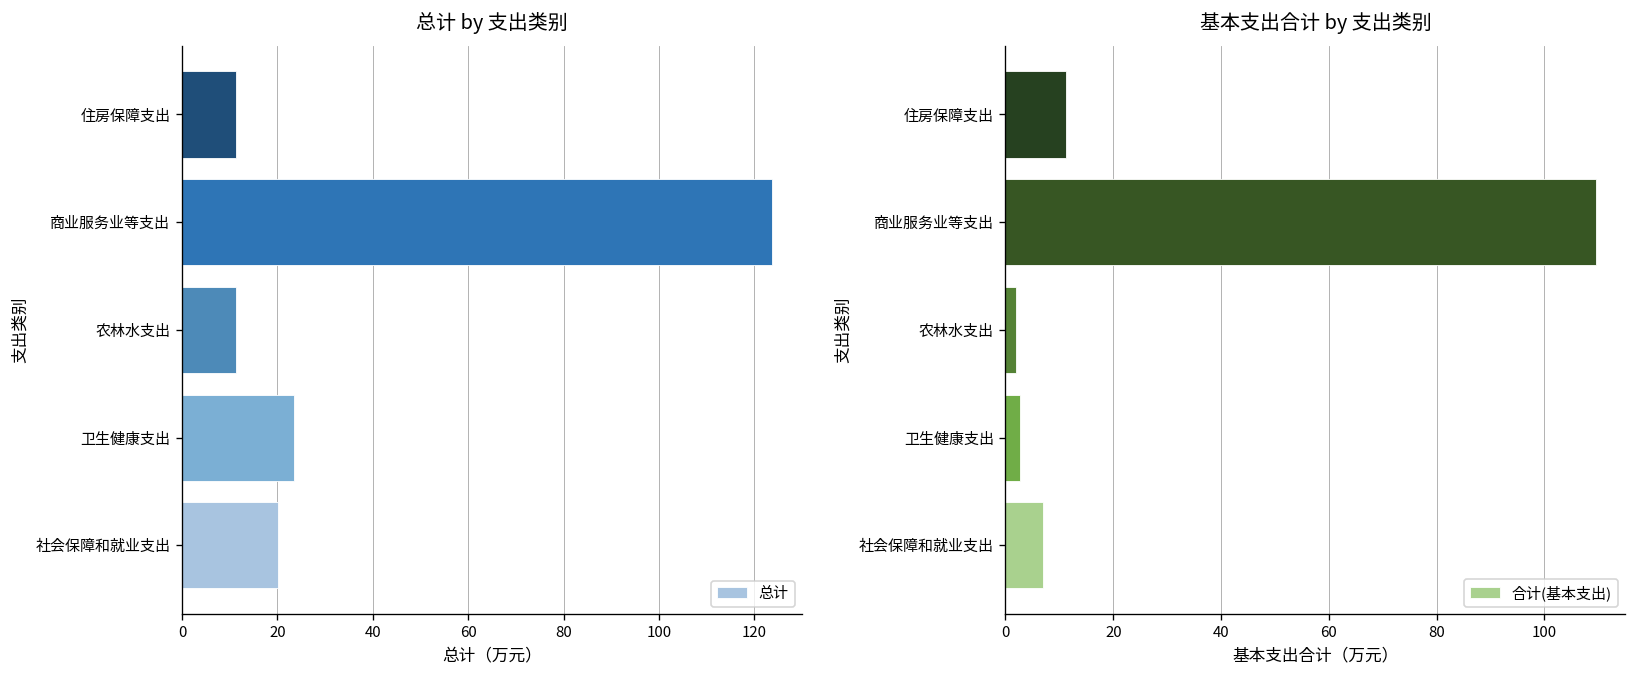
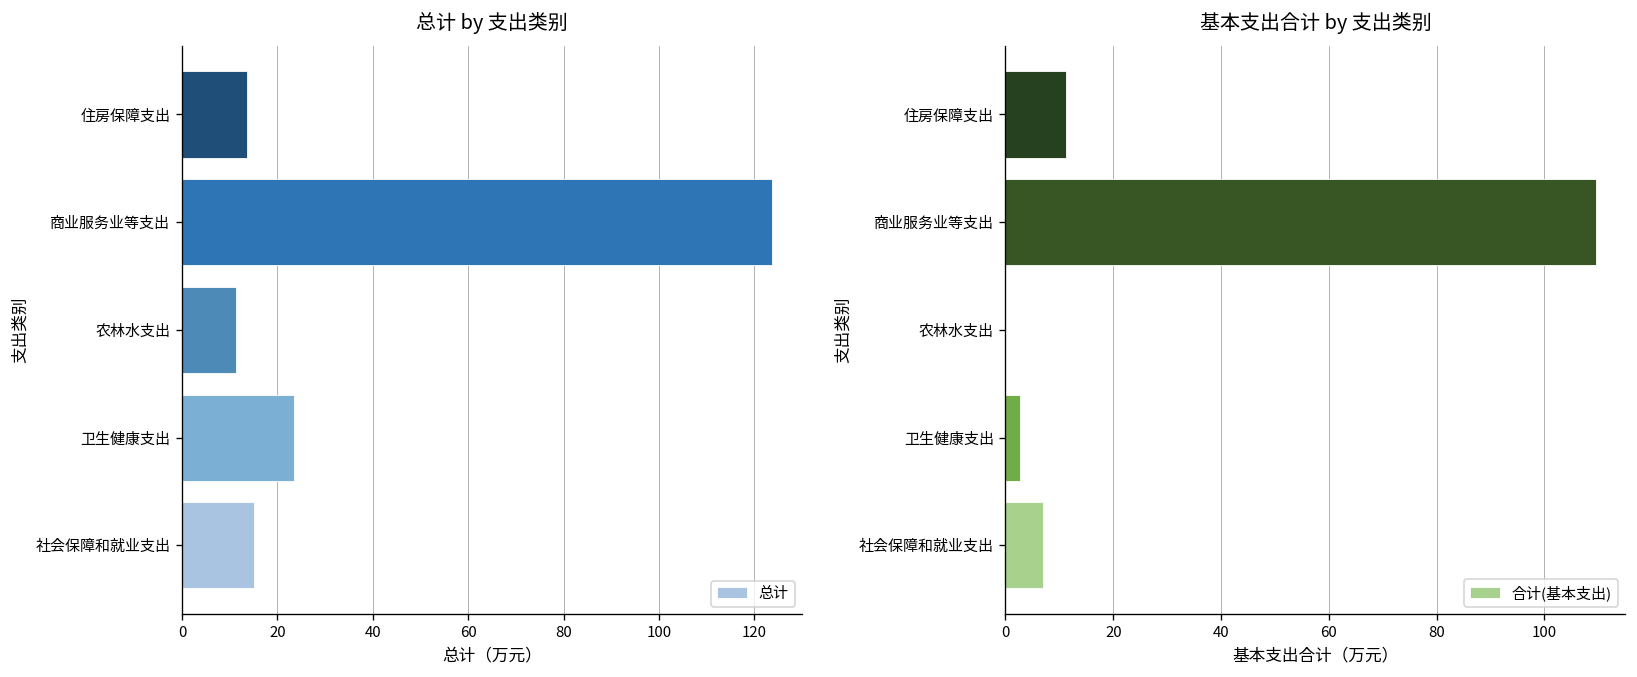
  {
    "总计 by 支出类别": {
-     "住房保障支出": 11,
+     "住房保障支出": 14,
      "商业服务业等支出": 124,
      "农林水支出": 11,
      "卫生健康支出": 24,
-     "社会保障和就业支出": 20
+     "社会保障和就业支出": 15
    },
    "基本支出合计 by 支出类别": {
      "住房保障支出": 11,
      "商业服务业等支出": 110,
-     "农林水支出": 2,
+     "农林水支出": 0,
      "卫生健康支出": 3,
      "社会保障和就业支出": 7
    }
  }
